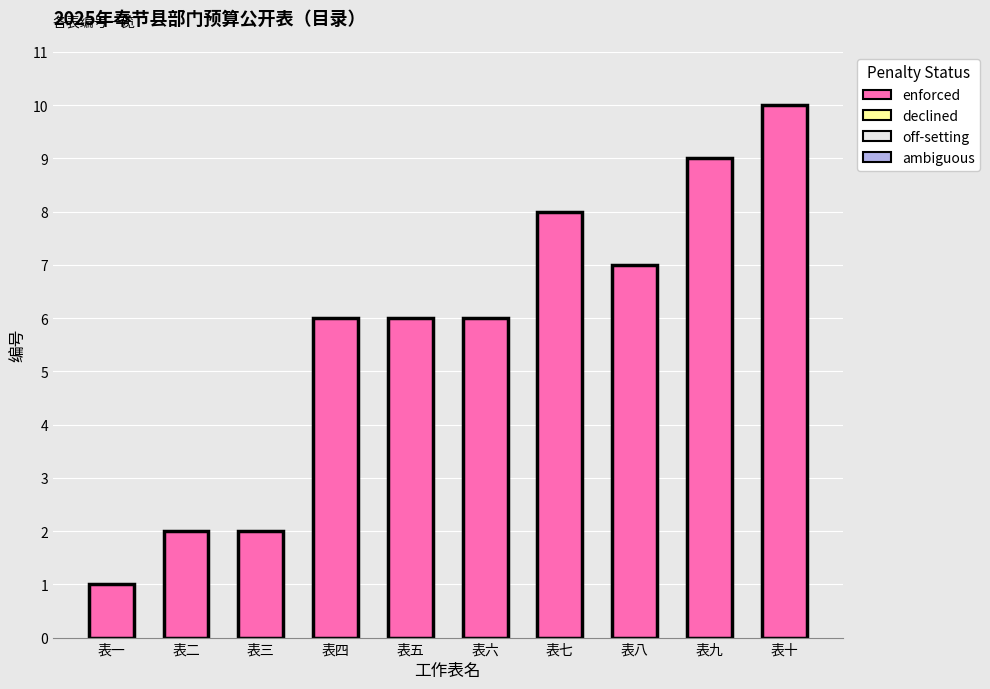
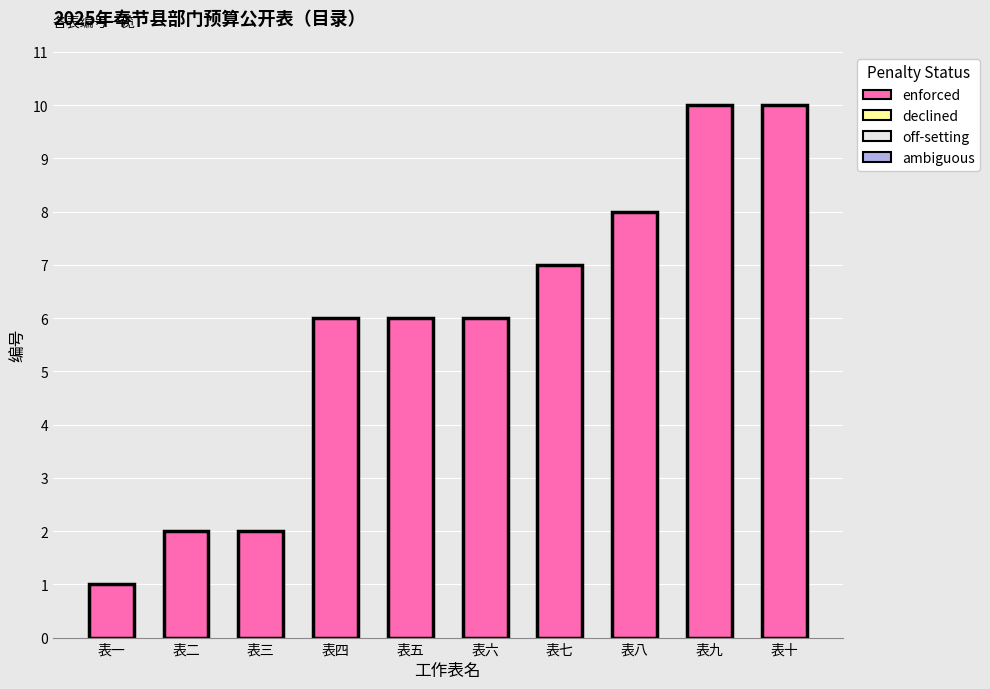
  {
    "表一": 1,
    "表二": 2,
    "表三": 2,
    "表四": 6,
    "表五": 6,
    "表六": 6,
-   "表七": 8,
-   "表八": 7,
-   "表九": 9,
+   "表七": 7,
+   "表八": 8,
+   "表九": 10,
    "表十": 10
  }
